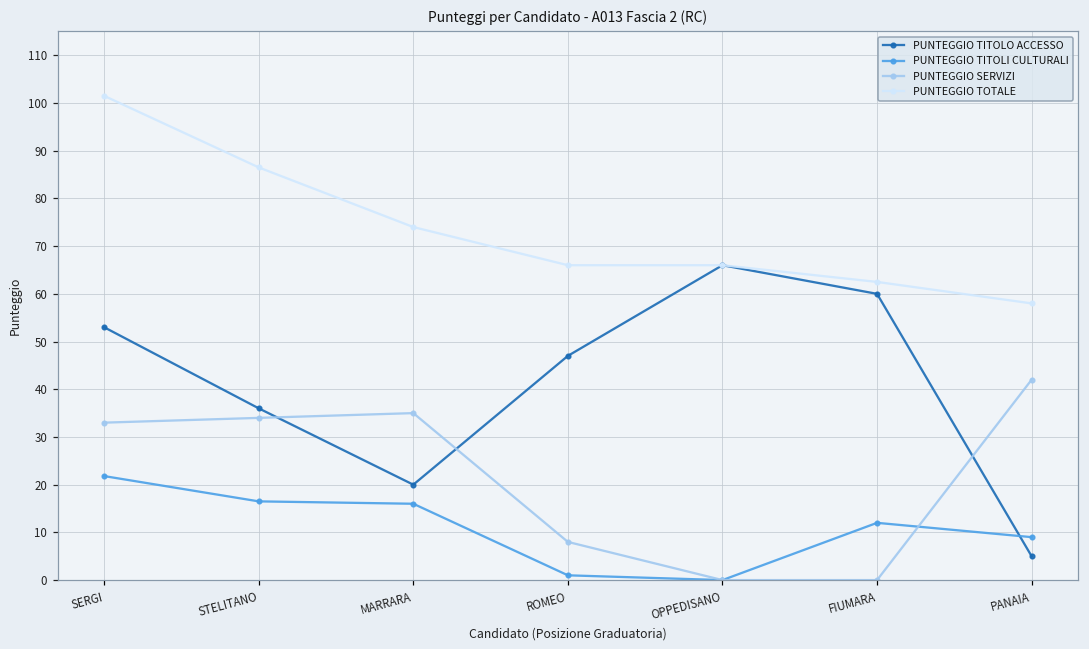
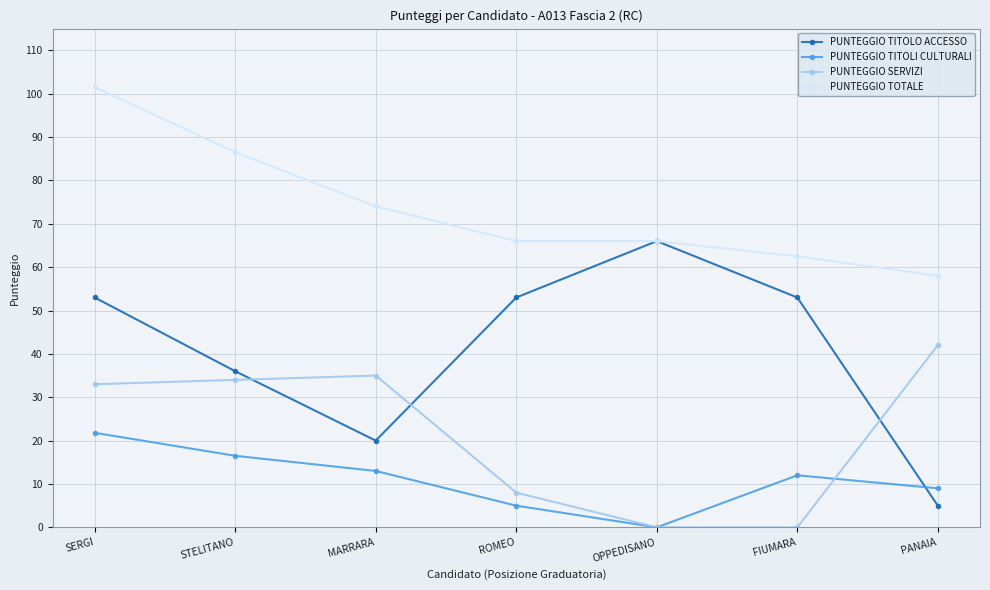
  {
    "PUNTEGGIO TITOLO ACCESSO": {
      "SERGI": 53,
      "STELITANO": 36,
      "MARRARA": 20,
-     "ROMEO": 47,
-     "FIUMARA": 60,
+     "ROMEO": 53,
+     "FIUMARA": 53,
      "PANAIA": 5
    },
    "PUNTEGGIO TITOLI CULTURALI": {
      "SERGI": 22,
      "STELITANO": 17,
-     "MARRARA": 16,
-     "ROMEO": 1,
+     "MARRARA": 13,
+     "ROMEO": 5,
      "FIUMARA": 12,
      "PANAIA": 9
    }
  }
